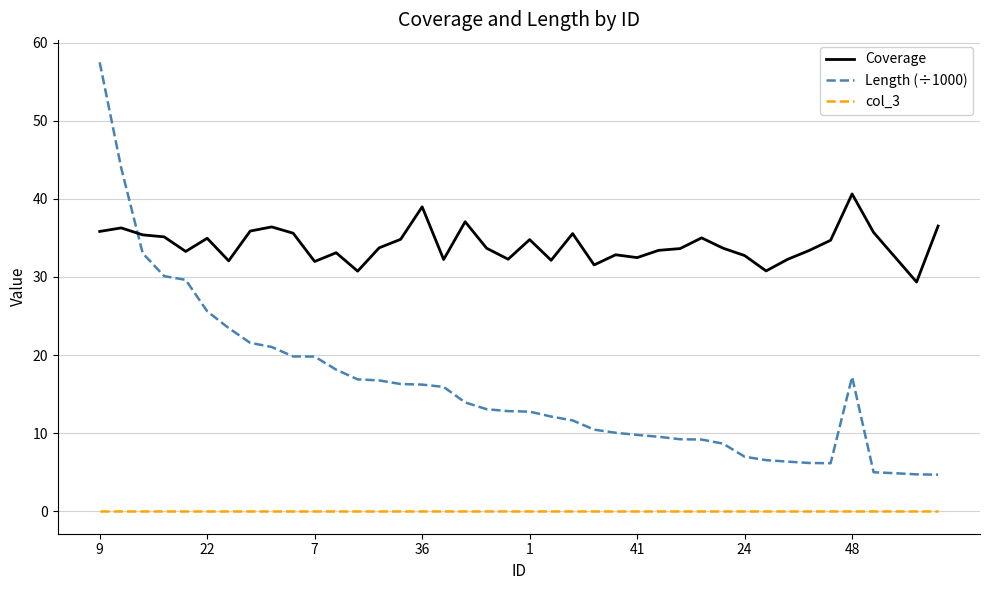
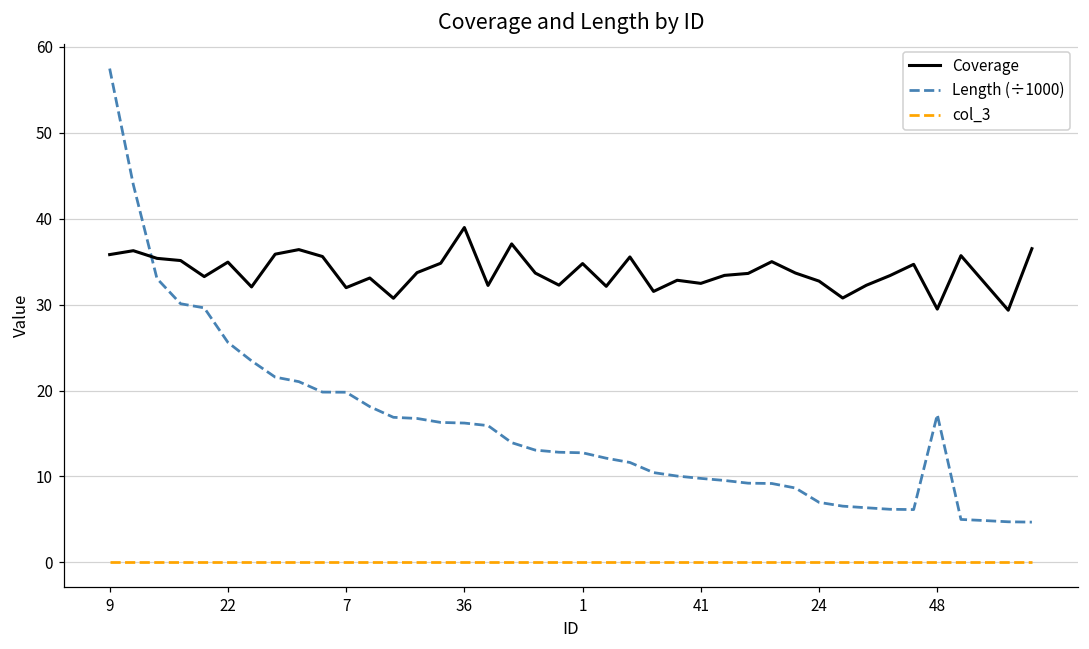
  {
    "Coverage": {
      "41": 32,
-     "48": 41
+     "48": 29
    },
    "Length (÷1000)": {
      "41": 10,
      "48": 17
    },
    "col_3": {
      "41": 0,
      "48": 0
    }
  }
